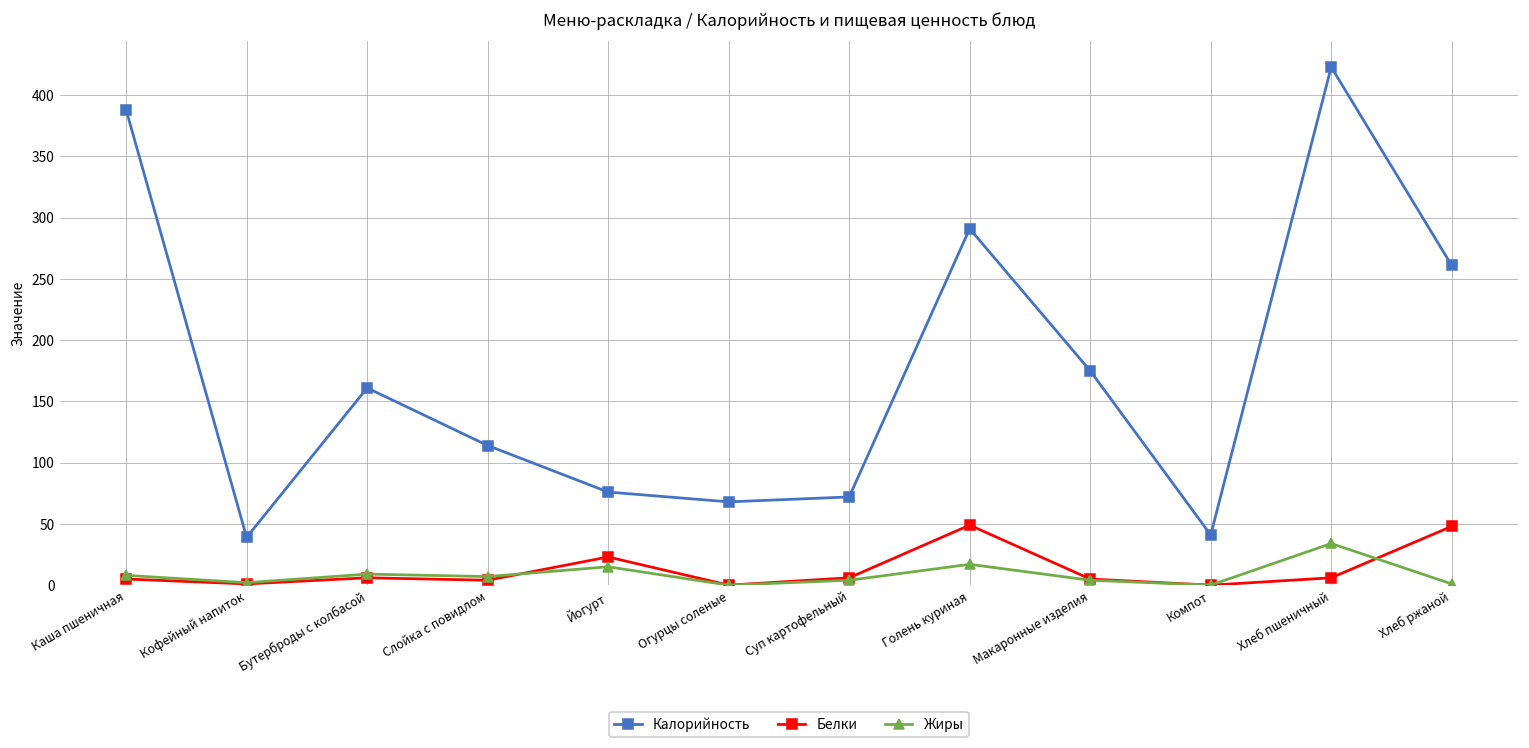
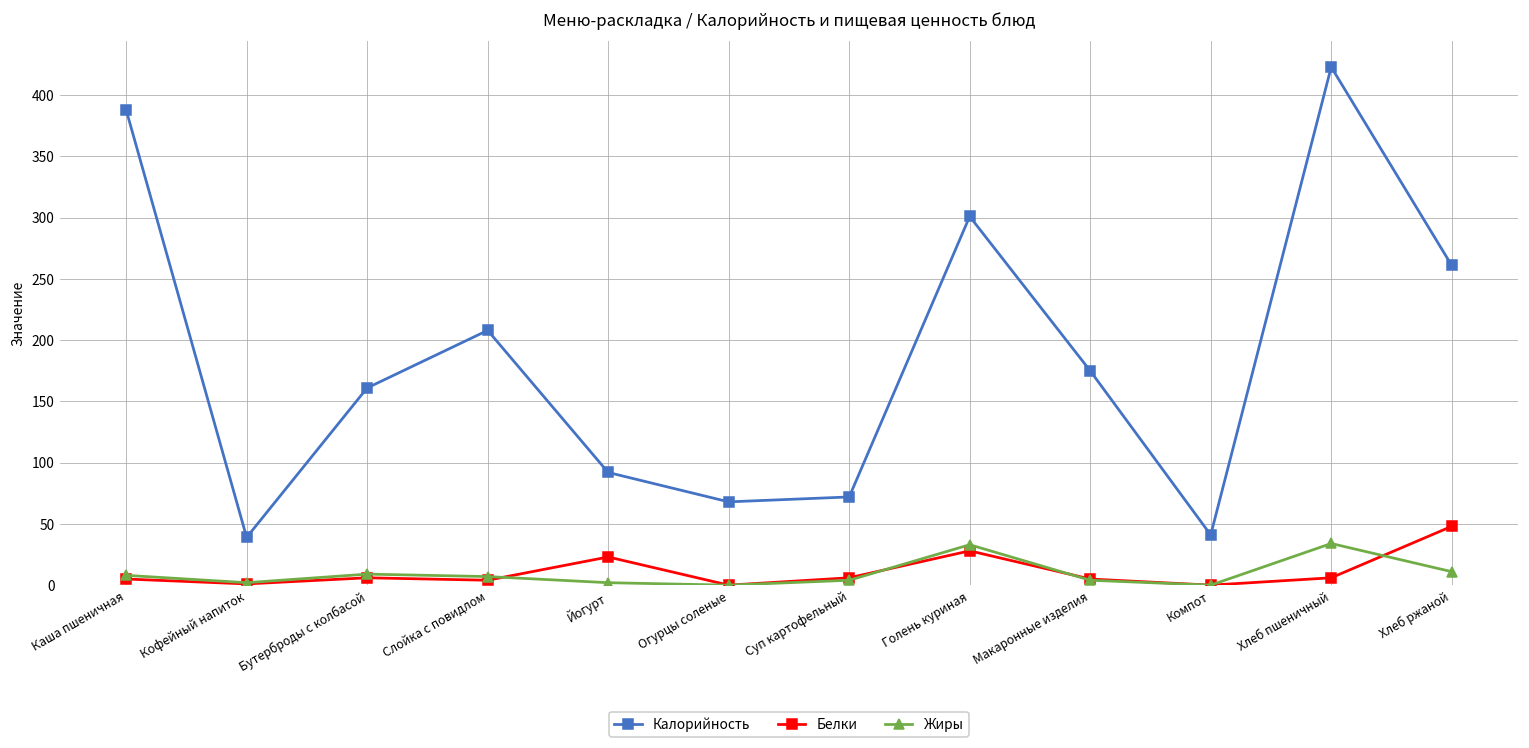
  {
    "Калорийность": {
      "Каша пшеничная": 388,
      "Кофейный напиток": 39,
      "Бутерброды с колбасой": 161,
-     "Слойка с повидлом": 114,
-     "Йогурт": 76,
+     "Слойка с повидлом": 208,
+     "Йогурт": 92,
      "Огурцы соленые": 68,
      "Суп картофельный": 72,
-     "Голень куриная": 291,
+     "Голень куриная": 301,
      "Макаронные изделия": 175,
      "Компот": 41,
      "Хлеб пшеничный": 423,
      "Хлеб ржаной": 261
    },
    "Белки": {
      "Каша пшеничная": 5,
      "Бутерброды с колбасой": 6,
      "Слойка с повидлом": 4,
      "Йогурт": 23,
-     "Голень куриная": 49,
+     "Голень куриная": 28,
      "Хлеб пшеничный": 6,
      "Хлеб ржаной": 48
    },
    "Жиры": {
      "Каша пшеничная": 8,
      "Бутерброды с колбасой": 9,
      "Слойка с повидлом": 7,
-     "Йогурт": 15,
-     "Голень куриная": 17,
+     "Йогурт": 2,
+     "Голень куриная": 33,
      "Хлеб пшеничный": 34,
-     "Хлеб ржаной": 1
+     "Хлеб ржаной": 11
    }
  }
